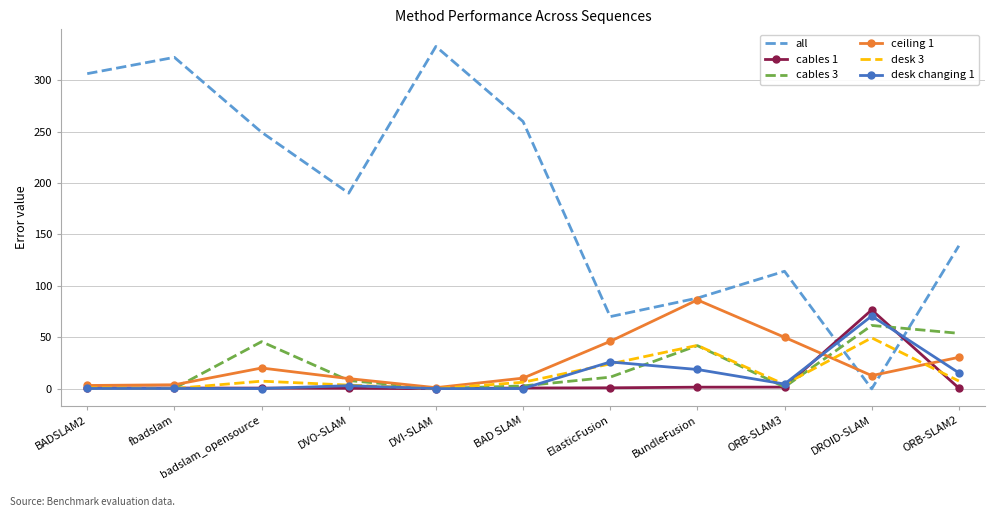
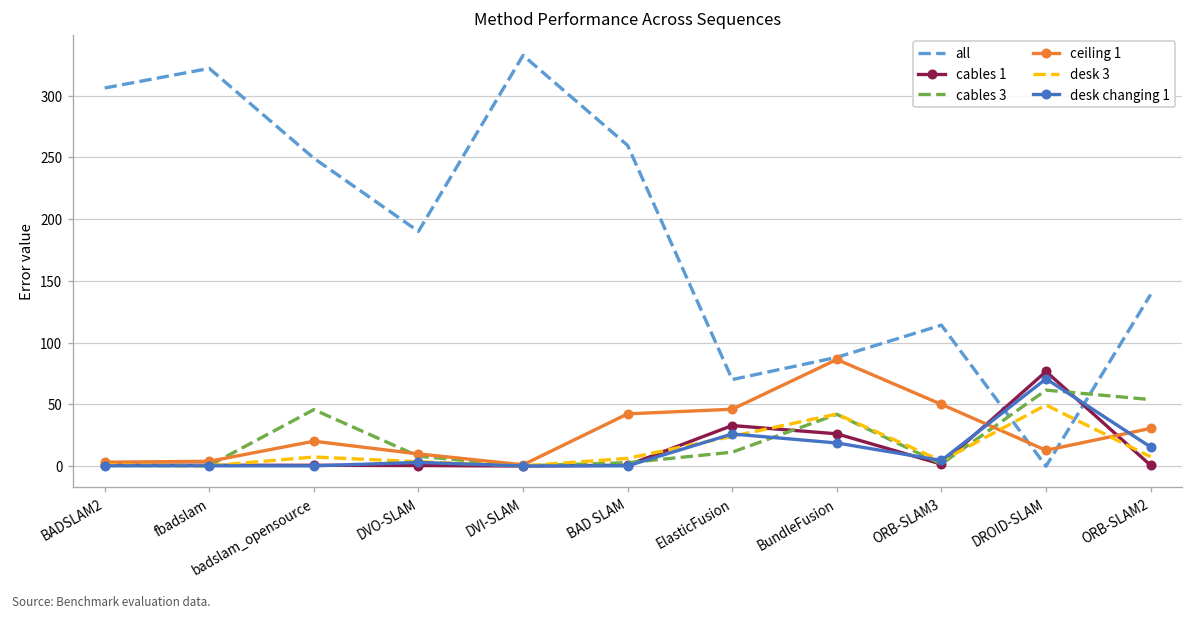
  {
    "cables 1": {
      "DVO-SLAM": 1,
-     "ElasticFusion": 1,
-     "BundleFusion": 2,
+     "ElasticFusion": 33,
+     "BundleFusion": 26,
      "DROID-SLAM": 77,
      "ORB-SLAM2": 1
    },
    "cables 3": {
      "badslam_opensource": 46,
      "ElasticFusion": 11,
      "DROID-SLAM": 62,
      "ORB-SLAM2": 54
    },
    "ceiling 1": {
      "fbadslam": 4,
      "badslam_opensource": 20,
-     "BAD SLAM": 10,
+     "BAD SLAM": 42,
      "ElasticFusion": 46,
      "ORB-SLAM3": 50,
      "DROID-SLAM": 13,
      "ORB-SLAM2": 31
    },
    "desk 3": {
      "badslam_opensource": 7,
      "BAD SLAM": 6,
      "DROID-SLAM": 50,
      "ORB-SLAM2": 8
    }
  }
